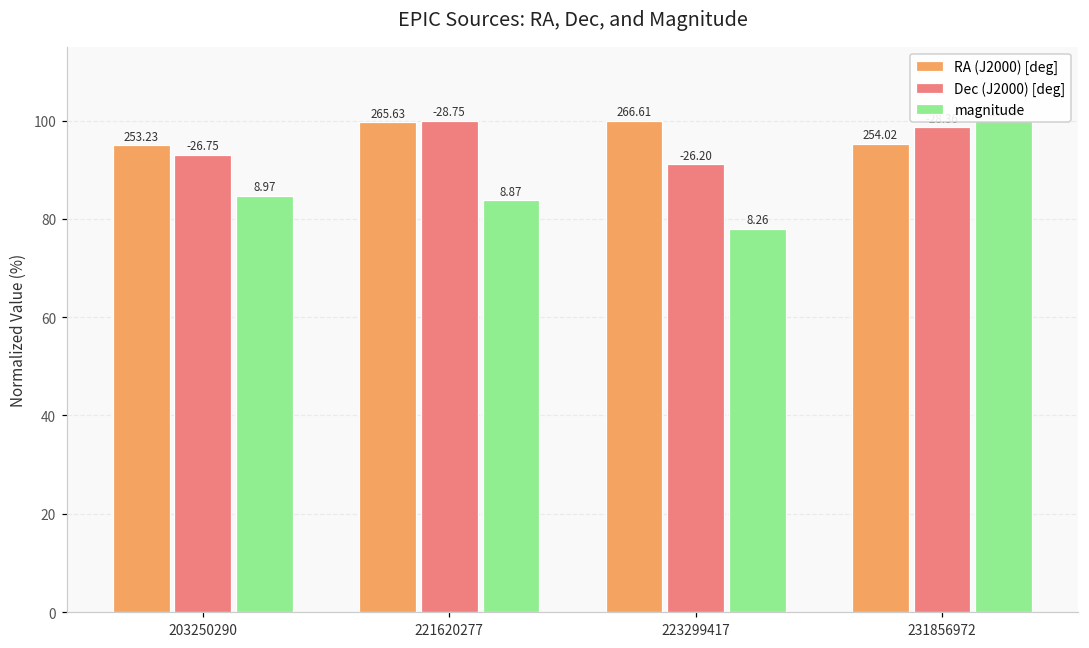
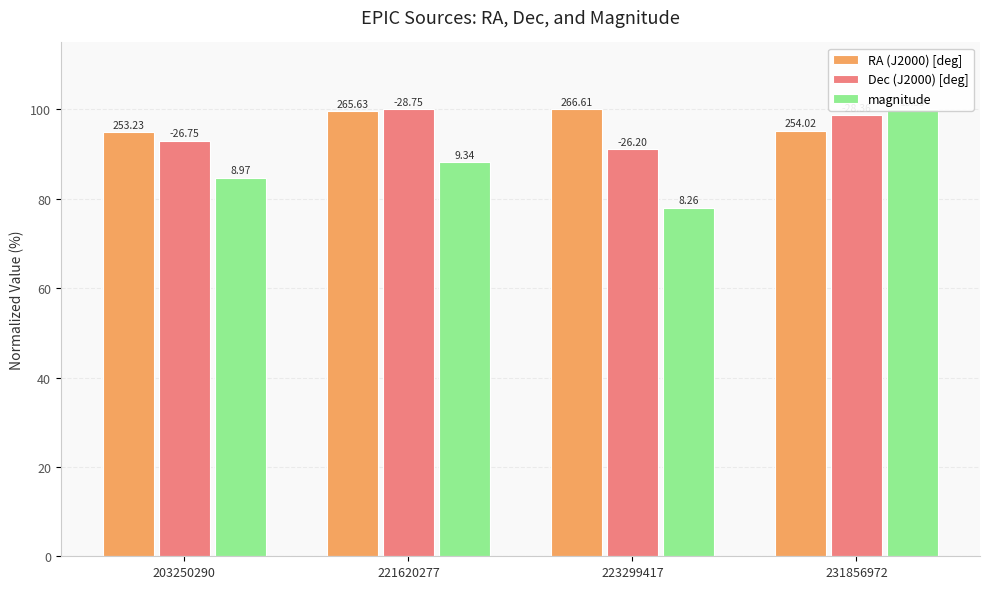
  {
    "magnitude": {
-     "221620277": 8.87
+     "221620277": 9.34
    }
  }
